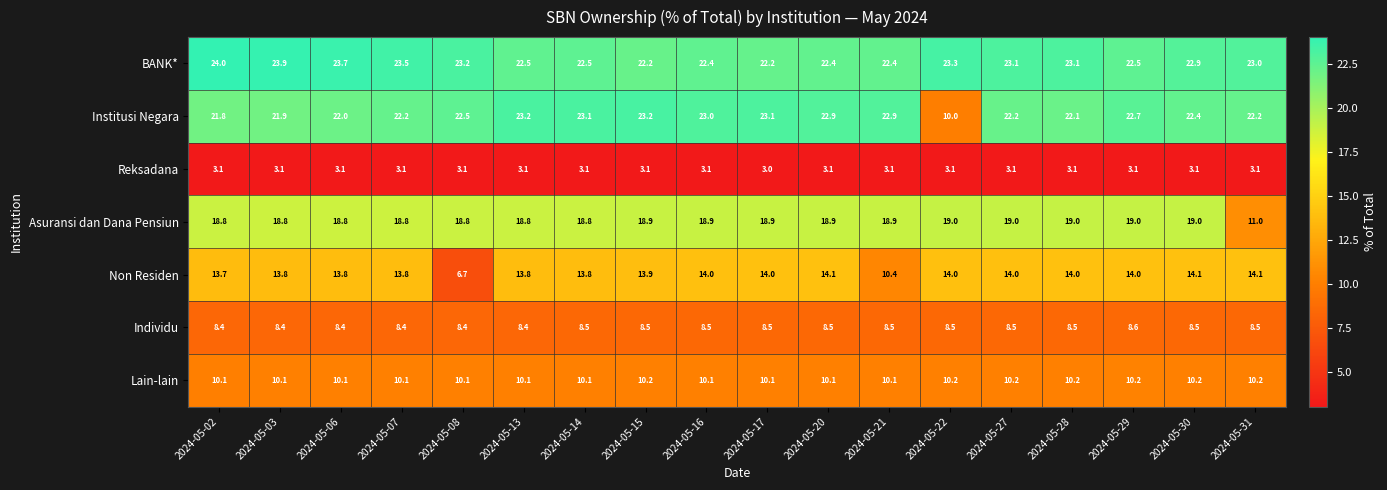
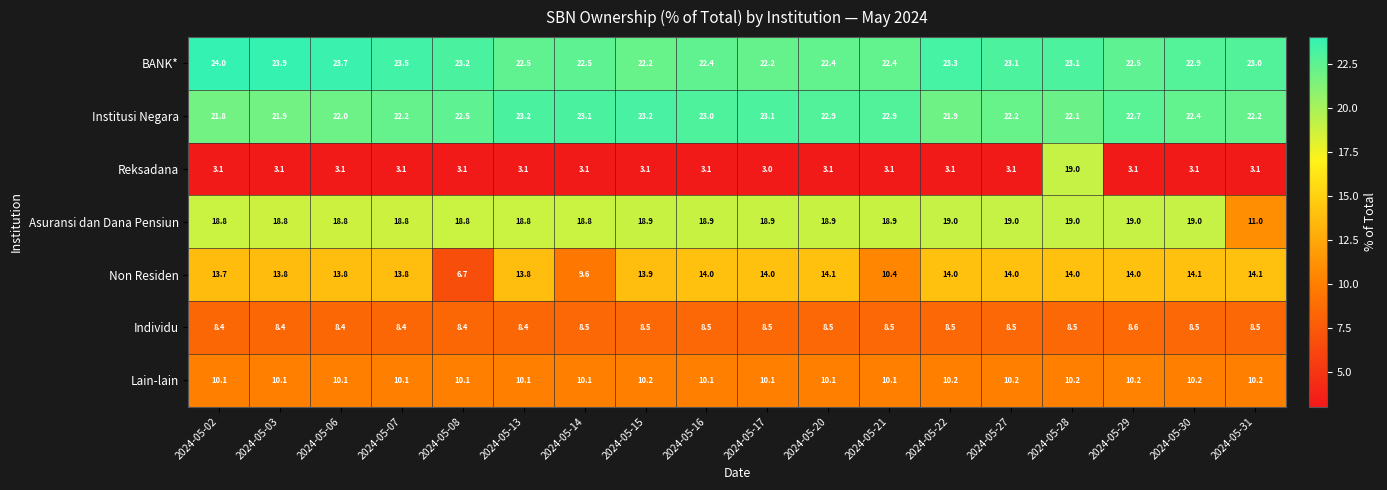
  {
    "BANK*": {
      "2024-05-02": 24.0,
      "2024-05-03": 23.9,
      "2024-05-06": 23.7,
      "2024-05-07": 23.5,
      "2024-05-08": 23.2,
      "2024-05-13": 22.5,
      "2024-05-14": 22.5,
      "2024-05-15": 22.2,
      "2024-05-16": 22.4,
      "2024-05-17": 22.2,
      "2024-05-20": 22.4,
      "2024-05-21": 22.4,
      "2024-05-22": 23.3,
      "2024-05-27": 23.1,
      "2024-05-28": 23.1,
      "2024-05-29": 22.5,
      "2024-05-30": 22.9,
      "2024-05-31": 23.0
    },
    "Institusi Negara": {
      "2024-05-02": 21.8,
      "2024-05-03": 21.9,
      "2024-05-06": 22.0,
      "2024-05-07": 22.2,
      "2024-05-08": 22.5,
      "2024-05-13": 23.2,
      "2024-05-14": 23.1,
      "2024-05-15": 23.2,
      "2024-05-16": 23.0,
      "2024-05-17": 23.1,
      "2024-05-20": 22.9,
      "2024-05-21": 22.9,
-     "2024-05-22": 10.0,
+     "2024-05-22": 21.9,
      "2024-05-27": 22.2,
      "2024-05-28": 22.1,
      "2024-05-29": 22.7,
      "2024-05-30": 22.4,
      "2024-05-31": 22.2
    },
    "Reksadana": {
      "2024-05-02": 3.1,
      "2024-05-03": 3.1,
      "2024-05-06": 3.1,
      "2024-05-07": 3.1,
      "2024-05-08": 3.1,
      "2024-05-13": 3.1,
      "2024-05-14": 3.1,
      "2024-05-15": 3.1,
      "2024-05-16": 3.1,
      "2024-05-17": 3.0,
      "2024-05-20": 3.1,
      "2024-05-21": 3.1,
      "2024-05-22": 3.1,
      "2024-05-27": 3.1,
-     "2024-05-28": 3.1,
+     "2024-05-28": 19.0,
      "2024-05-29": 3.1,
      "2024-05-30": 3.1,
      "2024-05-31": 3.1
    },
    "Asuransi dan Dana Pensiun": {
      "2024-05-02": 18.8,
      "2024-05-03": 18.8,
      "2024-05-06": 18.8,
      "2024-05-07": 18.8,
      "2024-05-08": 18.8,
      "2024-05-13": 18.8,
      "2024-05-14": 18.8,
      "2024-05-15": 18.9,
      "2024-05-16": 18.9,
      "2024-05-17": 18.9,
      "2024-05-20": 18.9,
      "2024-05-21": 18.9,
      "2024-05-22": 19.0,
      "2024-05-27": 19.0,
      "2024-05-28": 19.0,
      "2024-05-29": 19.0,
      "2024-05-30": 19.0,
      "2024-05-31": 11.0
    },
    "Non Residen": {
      "2024-05-02": 13.7,
      "2024-05-03": 13.8,
      "2024-05-06": 13.8,
      "2024-05-07": 13.8,
      "2024-05-08": 6.7,
      "2024-05-13": 13.8,
-     "2024-05-14": 13.8,
+     "2024-05-14": 9.6,
      "2024-05-15": 13.9,
      "2024-05-16": 14.0,
      "2024-05-17": 14.0,
      "2024-05-20": 14.1,
      "2024-05-21": 10.4,
      "2024-05-22": 14.0,
      "2024-05-27": 14.0,
      "2024-05-28": 14.0,
      "2024-05-29": 14.0,
      "2024-05-30": 14.1,
      "2024-05-31": 14.1
    },
    "Individu": {
      "2024-05-02": 8.4,
      "2024-05-03": 8.4,
      "2024-05-06": 8.4,
      "2024-05-07": 8.4,
      "2024-05-08": 8.4,
      "2024-05-13": 8.4,
      "2024-05-14": 8.5,
      "2024-05-15": 8.5,
      "2024-05-16": 8.5,
      "2024-05-17": 8.5,
      "2024-05-20": 8.5,
      "2024-05-21": 8.5,
      "2024-05-22": 8.5,
      "2024-05-27": 8.5,
      "2024-05-28": 8.5,
      "2024-05-29": 8.6,
      "2024-05-30": 8.5,
      "2024-05-31": 8.5
    },
    "Lain-lain": {
      "2024-05-02": 10.1,
      "2024-05-03": 10.1,
      "2024-05-06": 10.1,
      "2024-05-07": 10.1,
      "2024-05-08": 10.1,
      "2024-05-13": 10.1,
      "2024-05-14": 10.1,
      "2024-05-15": 10.2,
      "2024-05-16": 10.1,
      "2024-05-17": 10.1,
      "2024-05-20": 10.1,
      "2024-05-21": 10.1,
      "2024-05-22": 10.2,
      "2024-05-27": 10.2,
      "2024-05-28": 10.2,
      "2024-05-29": 10.2,
      "2024-05-30": 10.2,
      "2024-05-31": 10.2
    }
  }
